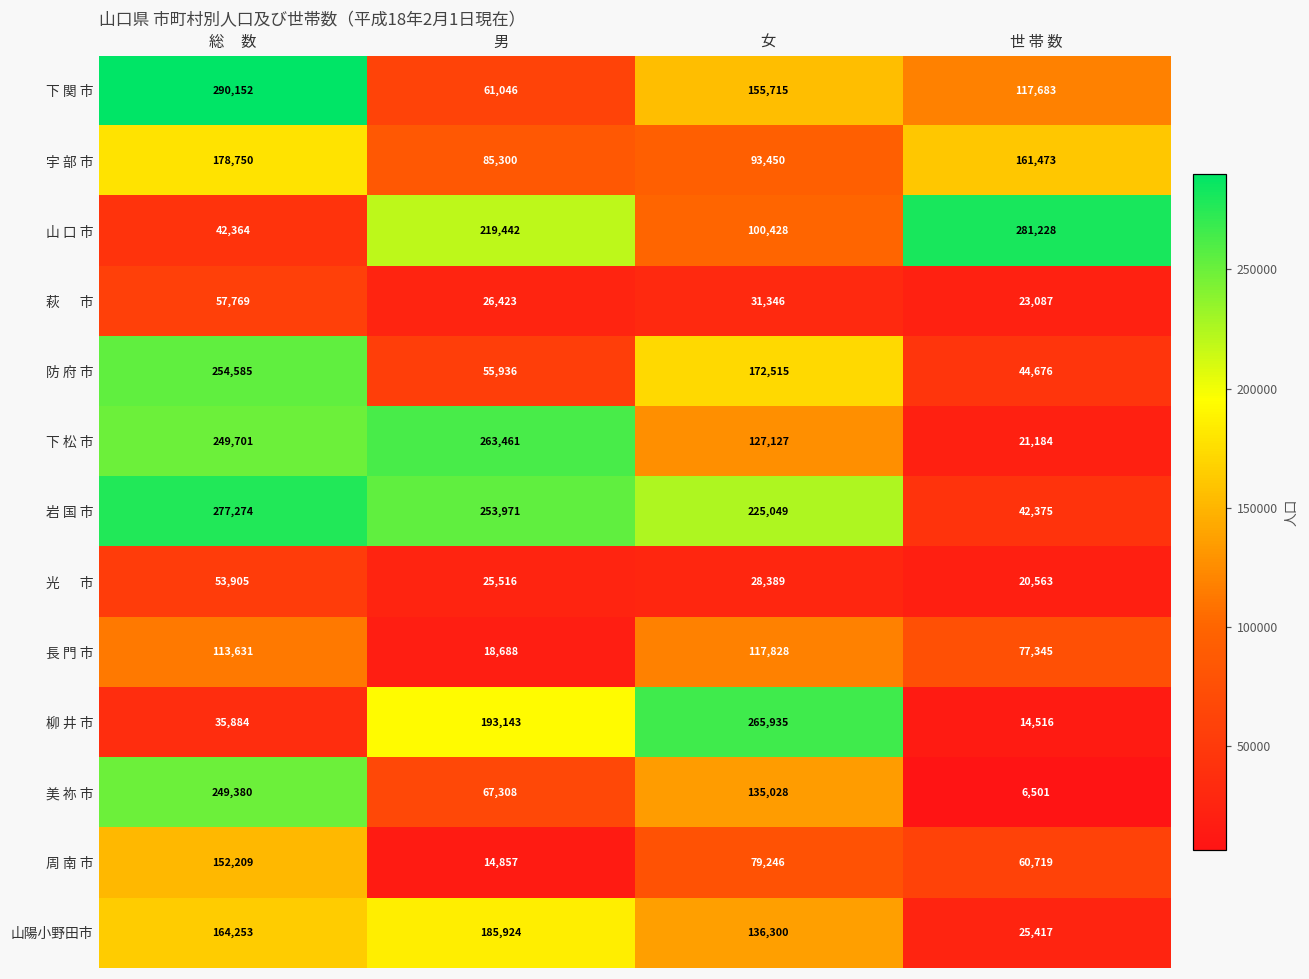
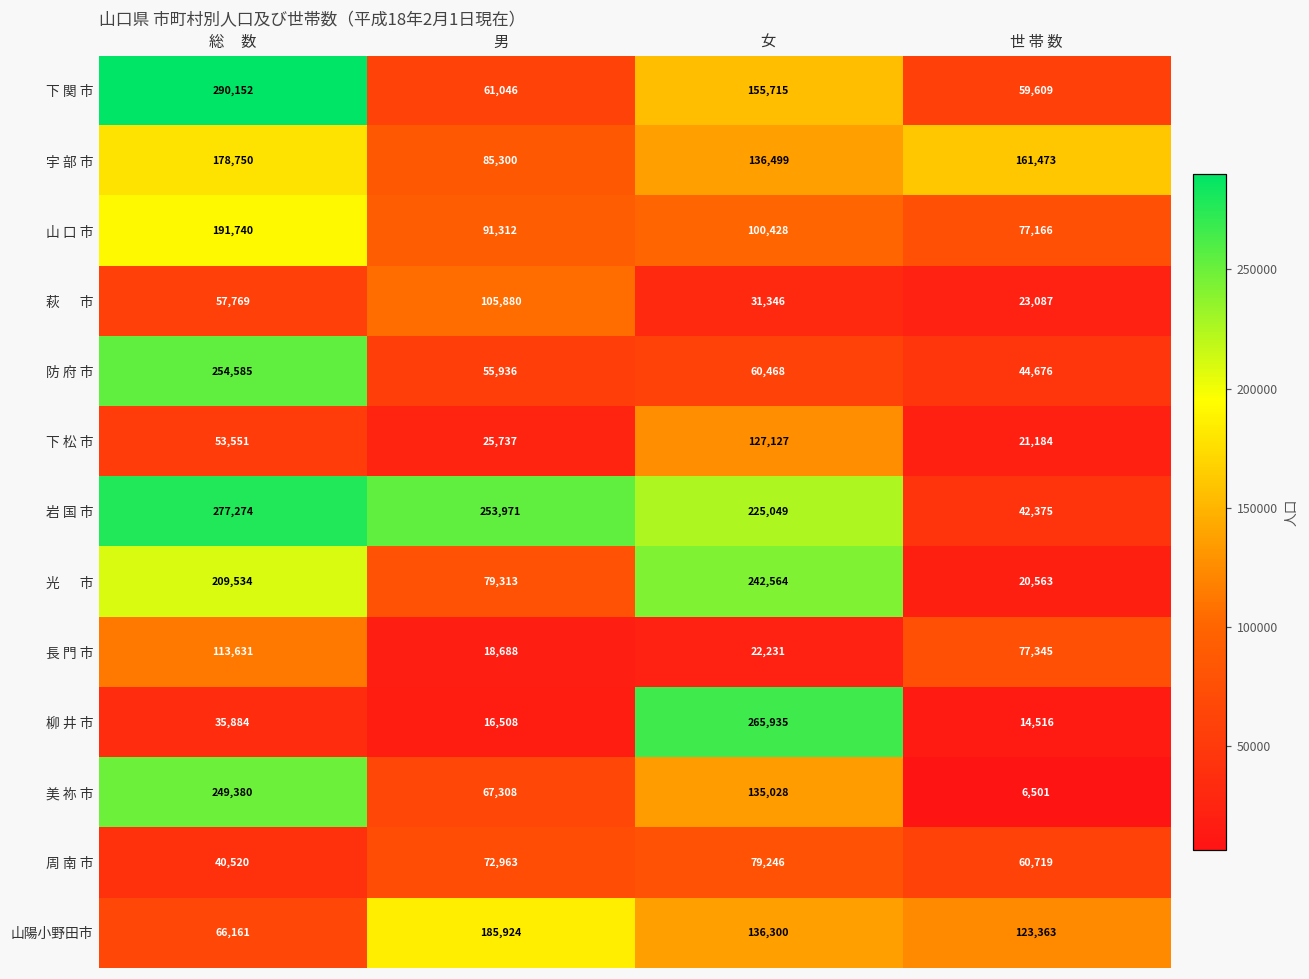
  {
    "下 関 市": {
      "総 数": "290,152",
      "男": "61,046",
      "女": "155,715",
-     "世 帯 数": "117,683"
+     "世 帯 数": "59,609"
    },
    "宇 部 市": {
      "総 数": "178,750",
      "男": "85,300",
-     "女": "93,450",
+     "女": "136,499",
      "世 帯 数": "161,473"
    },
    "山 口 市": {
-     "総 数": "42,364",
-     "男": "219,442",
+     "総 数": "191,740",
+     "男": "91,312",
      "女": "100,428",
-     "世 帯 数": "281,228"
+     "世 帯 数": "77,166"
    },
    "萩 市": {
      "総 数": "57,769",
-     "男": "26,423",
+     "男": "105,880",
      "女": "31,346",
      "世 帯 数": "23,087"
    },
    "防 府 市": {
      "総 数": "254,585",
      "男": "55,936",
-     "女": "172,515",
+     "女": "60,468",
      "世 帯 数": "44,676"
    },
    "下 松 市": {
-     "総 数": "249,701",
-     "男": "263,461",
+     "総 数": "53,551",
+     "男": "25,737",
      "女": "127,127",
      "世 帯 数": "21,184"
    },
    "岩 国 市": {
      "総 数": "277,274",
      "男": "253,971",
      "女": "225,049",
      "世 帯 数": "42,375"
    },
    "光 市": {
-     "総 数": "53,905",
-     "男": "25,516",
-     "女": "28,389",
+     "総 数": "209,534",
+     "男": "79,313",
+     "女": "242,564",
      "世 帯 数": "20,563"
    },
    "長 門 市": {
      "総 数": "113,631",
      "男": "18,688",
-     "女": "117,828",
+     "女": "22,231",
      "世 帯 数": "77,345"
    },
    "柳 井 市": {
      "総 数": "35,884",
-     "男": "193,143",
+     "男": "16,508",
      "女": "265,935",
      "世 帯 数": "14,516"
    },
    "美 祢 市": {
      "総 数": "249,380",
      "男": "67,308",
      "女": "135,028",
      "世 帯 数": "6,501"
    },
    "周 南 市": {
-     "総 数": "152,209",
-     "男": "14,857",
+     "総 数": "40,520",
+     "男": "72,963",
      "女": "79,246",
      "世 帯 数": "60,719"
    },
    "山陽小野田市": {
-     "総 数": "164,253",
+     "総 数": "66,161",
      "男": "185,924",
      "女": "136,300",
-     "世 帯 数": "25,417"
+     "世 帯 数": "123,363"
    }
  }
